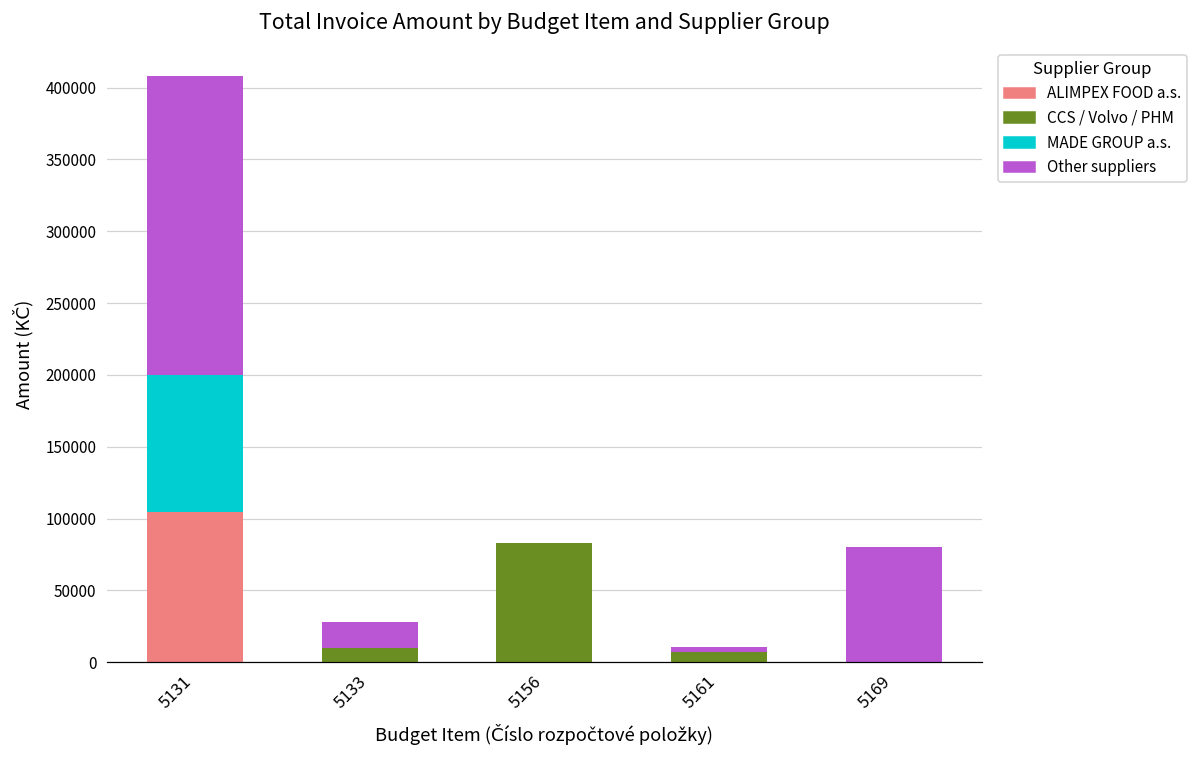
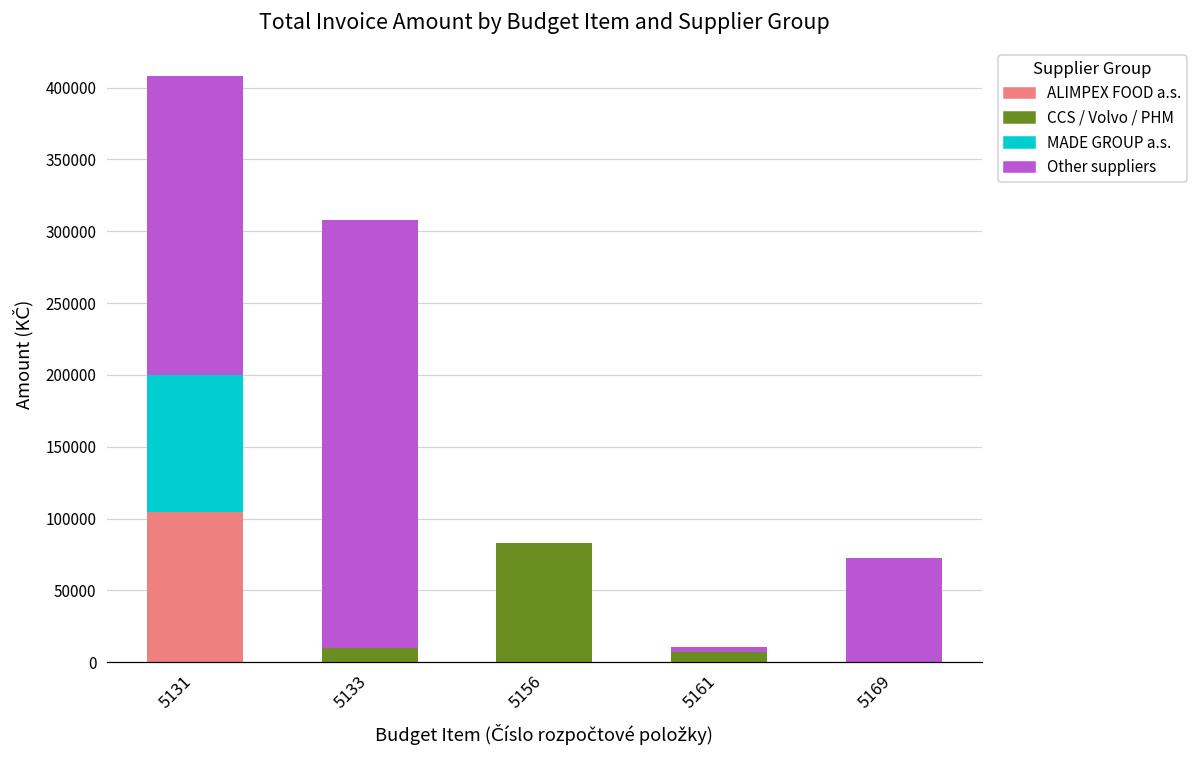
  {
    "ALIMPEX FOOD a.s.": {
      "5131": 104000,
      "5133": 0,
      "5156": 0,
      "5161": 0,
      "5169": 0
    },
    "MADE GROUP a.s.": {
      "5131": 95000,
      "5133": 0,
      "5156": 0,
      "5161": 0,
      "5169": 0
    },
    "Other suppliers": {
      "5131": 208000,
-     "5133": 18000,
+     "5133": 298000,
      "5156": 0,
      "5161": 4000,
-     "5169": 81000
+     "5169": 72000
    }
  }
